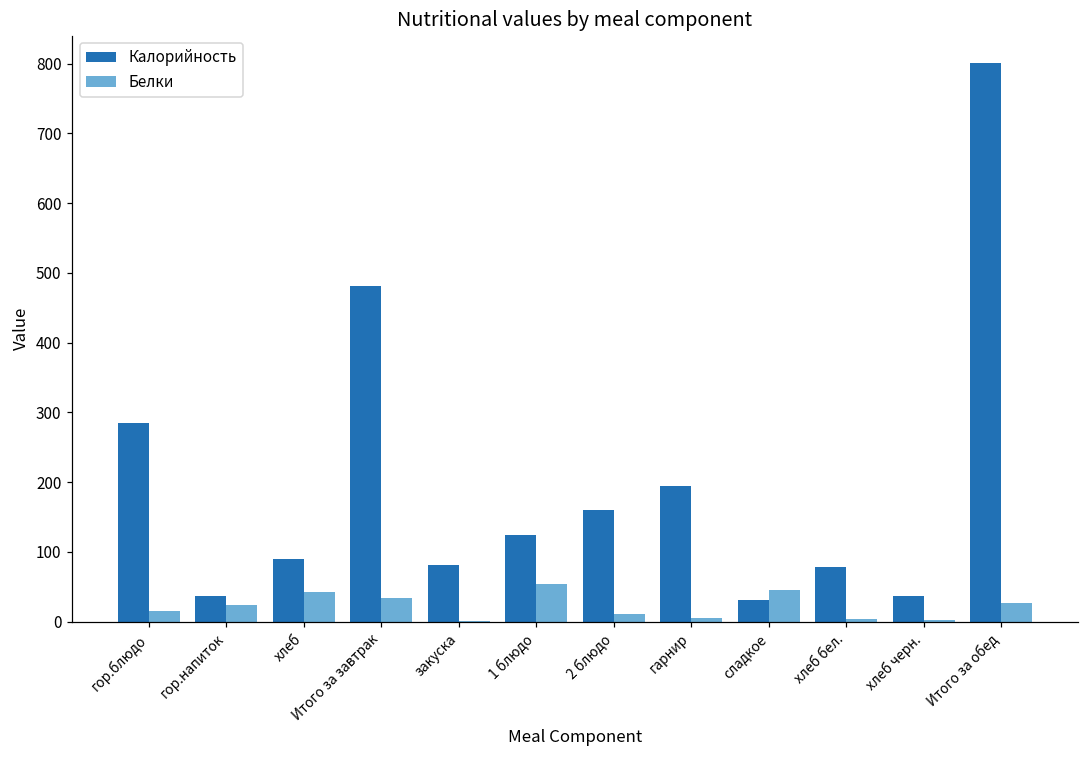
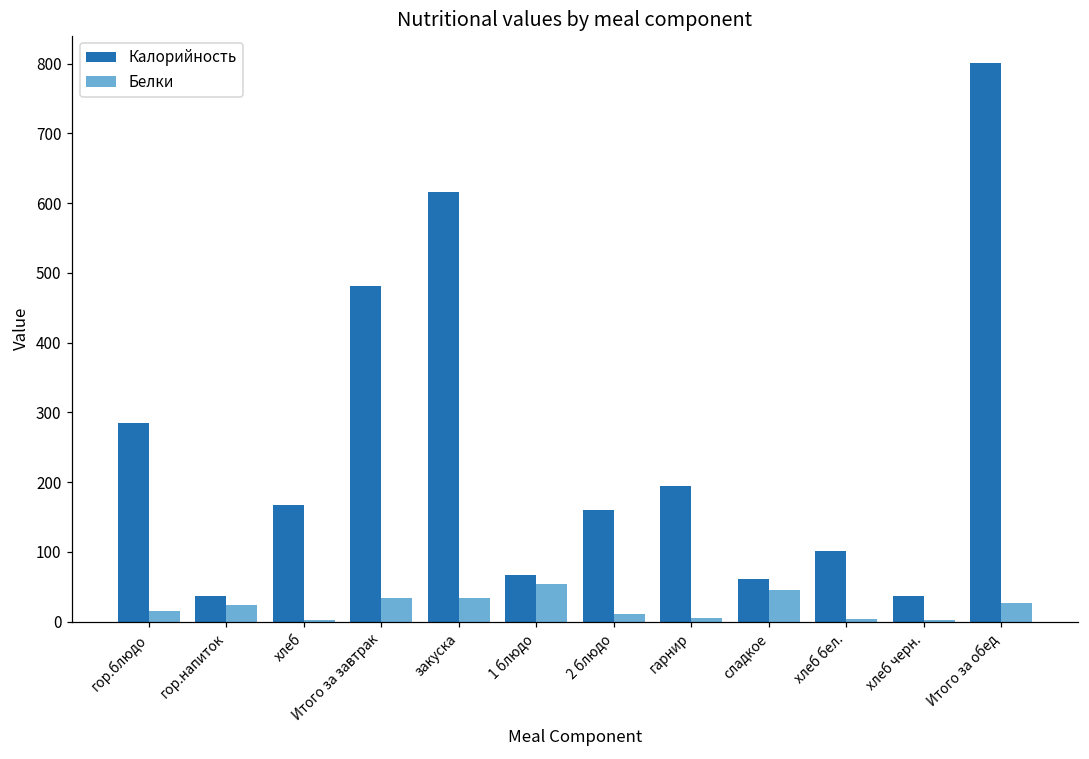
  {
    "Калорийность": {
      "гор.блюдо": 280,
      "гор.напиток": 40,
-     "хлеб": 90,
+     "хлеб": 170,
      "Итого за завтрак": 480,
-     "закуска": 80,
-     "1 блюдо": 120,
+     "закуска": 620,
+     "1 блюдо": 70,
      "2 блюдо": 160,
      "гарнир": 190,
-     "сладкое": 30,
-     "хлеб бел.": 80,
+     "сладкое": 60,
+     "хлеб бел.": 100,
      "хлеб черн.": 40,
      "Итого за обед": 800
    },
    "Белки": {
      "гор.блюдо": 10,
      "гор.напиток": 20,
-     "хлеб": 40,
+     "хлеб": 0,
      "Итого за завтрак": 30,
-     "закуска": 0,
+     "закуска": 30,
      "1 блюдо": 50,
      "2 блюдо": 10,
      "гарнир": 10,
      "сладкое": 40,
      "Итого за обед": 30
    }
  }
